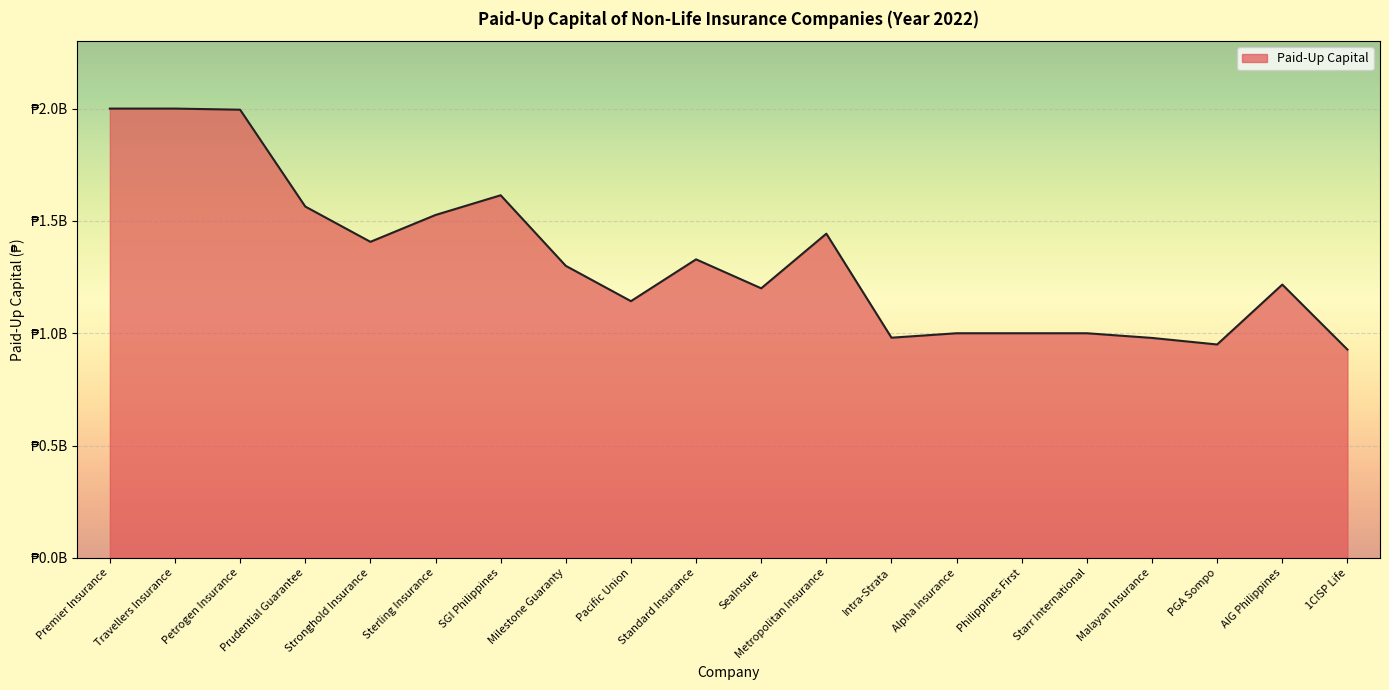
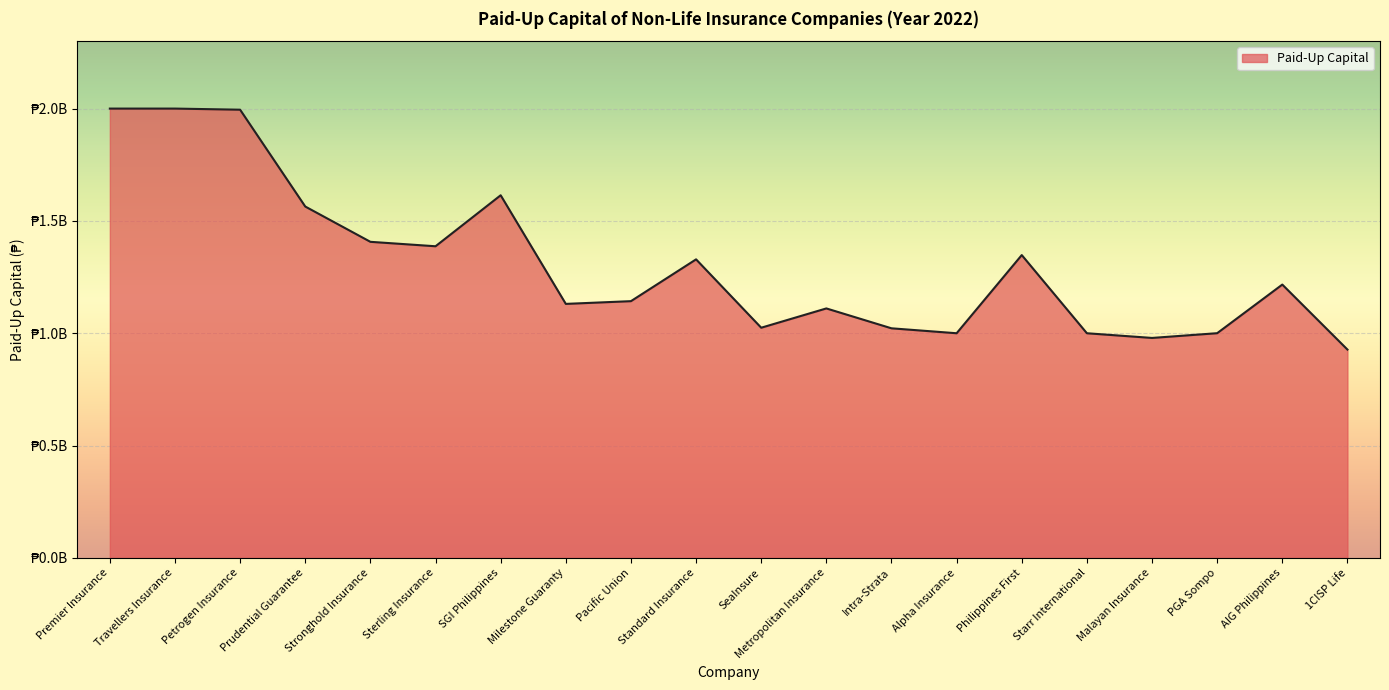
  {
    "Premier Insurance": "₱2000000000",
    "Travellers Insurance": "₱2000000000",
    "Petrogen Insurance": "₱1990000000",
    "Prudential Guarantee": "₱1560000000",
    "Stronghold Insurance": "₱1410000000",
-   "Sterling Insurance": "₱1530000000",
+   "Sterling Insurance": "₱1390000000",
    "SGI Philippines": "₱1610000000",
-   "Milestone Guaranty": "₱1300000000",
+   "Milestone Guaranty": "₱1130000000",
    "Pacific Union": "₱1140000000",
    "Standard Insurance": "₱1330000000",
-   "SeaInsure": "₱1200000000",
-   "Metropolitan Insurance": "₱1440000000",
-   "Intra-Strata": "₱980000000",
+   "SeaInsure": "₱1020000000",
+   "Metropolitan Insurance": "₱1110000000",
+   "Intra-Strata": "₱1020000000",
    "Alpha Insurance": "₱1000000000",
-   "Philippines First": "₱1000000000",
+   "Philippines First": "₱1350000000",
    "Starr International": "₱1000000000",
    "Malayan Insurance": "₱980000000",
-   "PGA Sompo": "₱950000000",
+   "PGA Sompo": "₱1000000000",
    "AIG Philippines": "₱1220000000",
    "1CISP Life": "₱930000000"
  }
